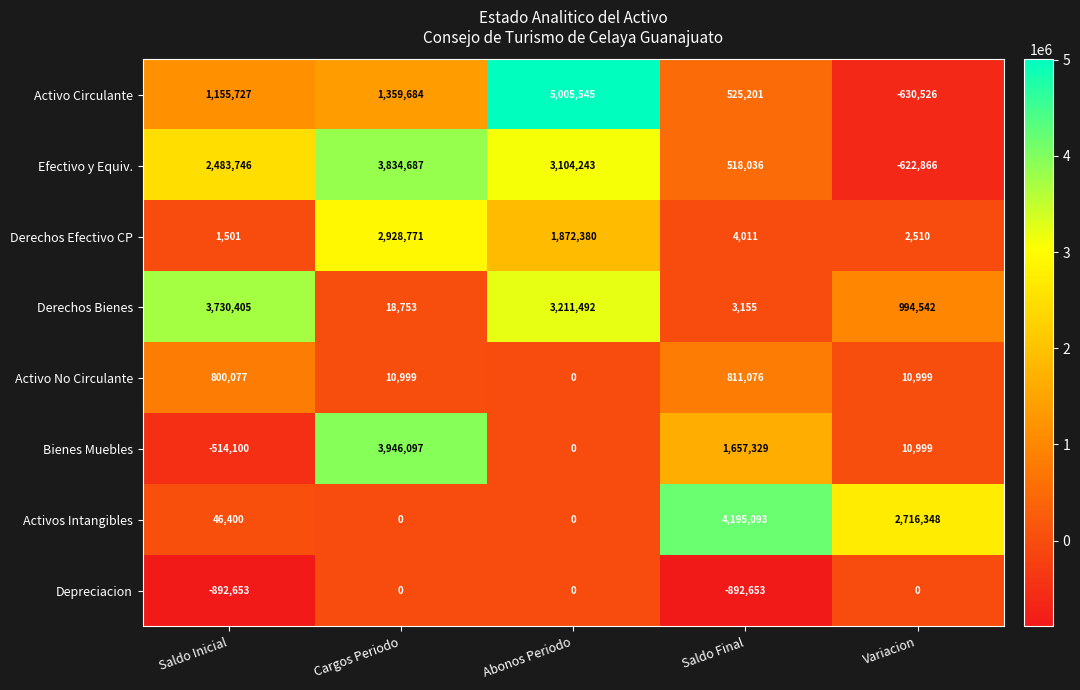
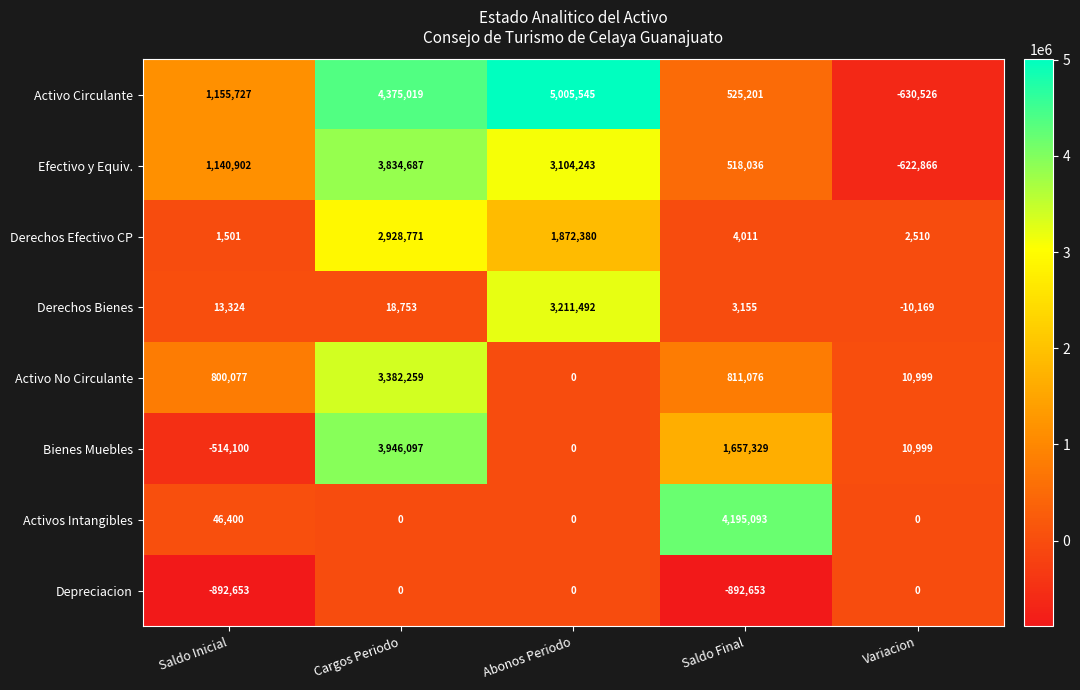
  {
    "Activo Circulante": {
      "Saldo Inicial": "1,155,727",
-     "Cargos Periodo": "1,359,684",
+     "Cargos Periodo": "4,375,019",
      "Abonos Periodo": "5,005,545",
      "Saldo Final": "525,201",
      "Variacion": "-630,526"
    },
    "Efectivo y Equiv.": {
-     "Saldo Inicial": "2,483,746",
+     "Saldo Inicial": "1,140,902",
      "Cargos Periodo": "3,834,687",
      "Abonos Periodo": "3,104,243",
      "Saldo Final": "518,036",
      "Variacion": "-622,866"
    },
    "Derechos Efectivo CP": {
      "Saldo Inicial": "1,501",
      "Cargos Periodo": "2,928,771",
      "Abonos Periodo": "1,872,380",
      "Saldo Final": "4,011",
      "Variacion": "2,510"
    },
    "Derechos Bienes": {
-     "Saldo Inicial": "3,730,405",
+     "Saldo Inicial": "13,324",
      "Cargos Periodo": "18,753",
      "Abonos Periodo": "3,211,492",
      "Saldo Final": "3,155",
-     "Variacion": "994,542"
+     "Variacion": "-10,169"
    },
    "Activo No Circulante": {
      "Saldo Inicial": "800,077",
-     "Cargos Periodo": "10,999",
+     "Cargos Periodo": "3,382,259",
      "Abonos Periodo": "0",
      "Saldo Final": "811,076",
      "Variacion": "10,999"
    },
    "Bienes Muebles": {
      "Saldo Inicial": "-514,100",
      "Cargos Periodo": "3,946,097",
      "Abonos Periodo": "0",
      "Saldo Final": "1,657,329",
      "Variacion": "10,999"
    },
    "Activos Intangibles": {
      "Saldo Inicial": "46,400",
      "Cargos Periodo": "0",
      "Abonos Periodo": "0",
      "Saldo Final": "4,195,093",
-     "Variacion": "2,716,348"
+     "Variacion": "0"
    },
    "Depreciacion": {
      "Saldo Inicial": "-892,653",
      "Cargos Periodo": "0",
      "Abonos Periodo": "0",
      "Saldo Final": "-892,653",
      "Variacion": "0"
    }
  }
